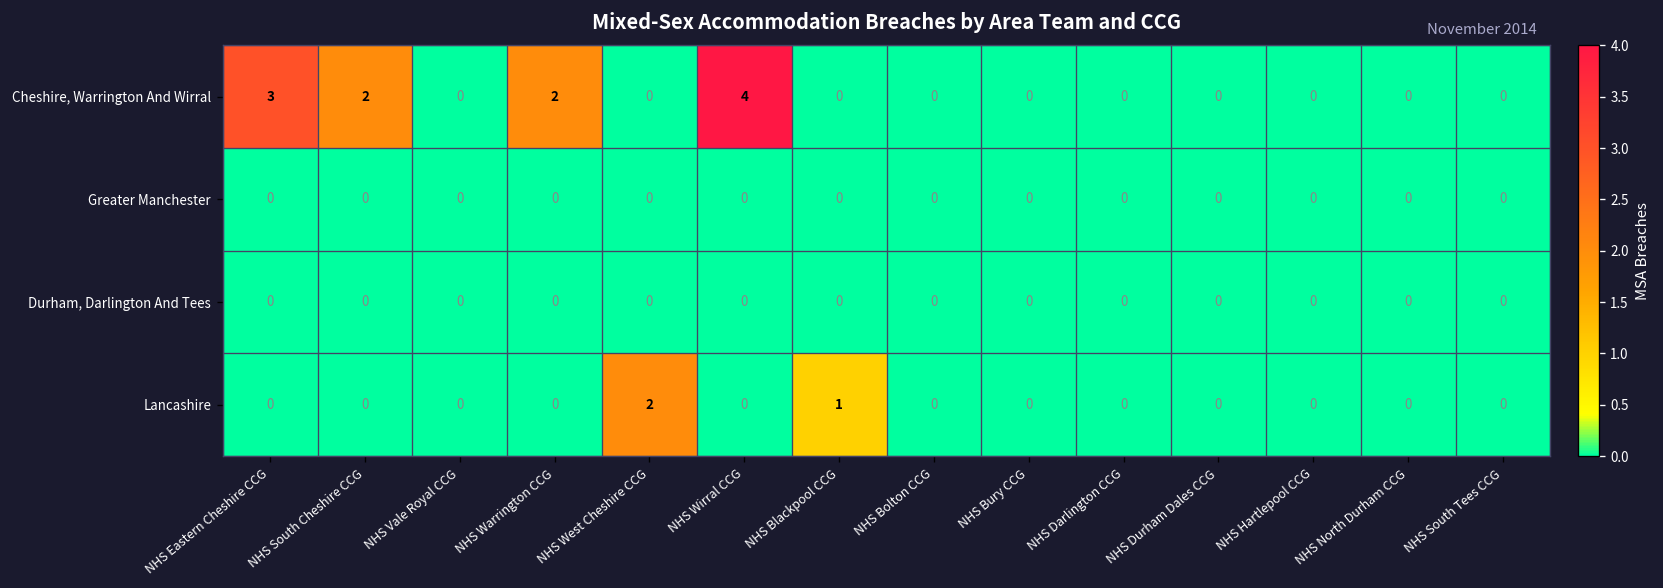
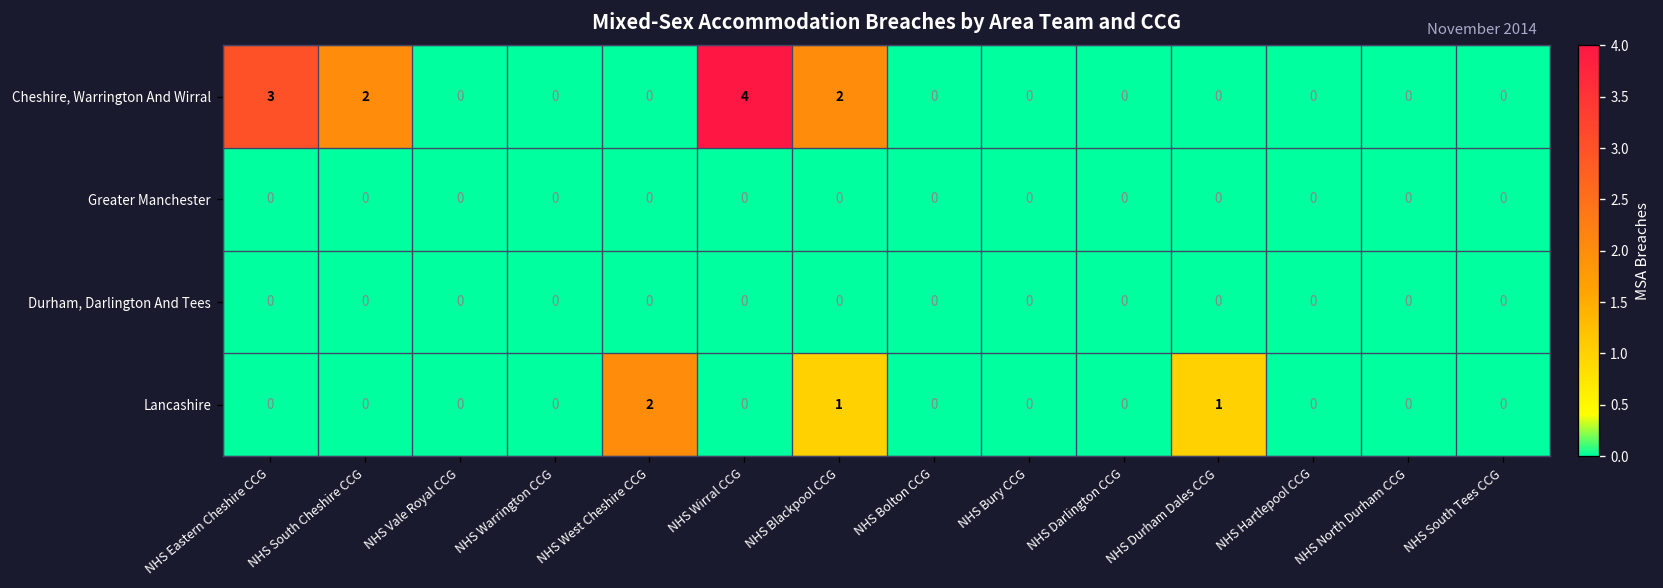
  {
    "Cheshire, Warrington And Wirral": {
      "NHS Eastern Cheshire CCG": 3,
      "NHS South Cheshire CCG": 2,
      "NHS Vale Royal CCG": 0,
-     "NHS Warrington CCG": 2,
+     "NHS Warrington CCG": 0,
      "NHS West Cheshire CCG": 0,
      "NHS Wirral CCG": 4,
-     "NHS Blackpool CCG": 0,
+     "NHS Blackpool CCG": 2,
      "NHS Bolton CCG": 0,
      "NHS Bury CCG": 0,
      "NHS Darlington CCG": 0,
      "NHS Durham Dales CCG": 0,
      "NHS Hartlepool CCG": 0,
      "NHS North Durham CCG": 0,
      "NHS South Tees CCG": 0
    },
    "Greater Manchester": {
      "NHS Eastern Cheshire CCG": 0,
      "NHS South Cheshire CCG": 0,
      "NHS Vale Royal CCG": 0,
      "NHS Warrington CCG": 0,
      "NHS West Cheshire CCG": 0,
      "NHS Wirral CCG": 0,
      "NHS Blackpool CCG": 0,
      "NHS Bolton CCG": 0,
      "NHS Bury CCG": 0,
      "NHS Darlington CCG": 0,
      "NHS Durham Dales CCG": 0,
      "NHS Hartlepool CCG": 0,
      "NHS North Durham CCG": 0,
      "NHS South Tees CCG": 0
    },
    "Durham, Darlington And Tees": {
      "NHS Eastern Cheshire CCG": 0,
      "NHS South Cheshire CCG": 0,
      "NHS Vale Royal CCG": 0,
      "NHS Warrington CCG": 0,
      "NHS West Cheshire CCG": 0,
      "NHS Wirral CCG": 0,
      "NHS Blackpool CCG": 0,
      "NHS Bolton CCG": 0,
      "NHS Bury CCG": 0,
      "NHS Darlington CCG": 0,
      "NHS Durham Dales CCG": 0,
      "NHS Hartlepool CCG": 0,
      "NHS North Durham CCG": 0,
      "NHS South Tees CCG": 0
    },
    "Lancashire": {
      "NHS Eastern Cheshire CCG": 0,
      "NHS South Cheshire CCG": 0,
      "NHS Vale Royal CCG": 0,
      "NHS Warrington CCG": 0,
      "NHS West Cheshire CCG": 2,
      "NHS Wirral CCG": 0,
      "NHS Blackpool CCG": 1,
      "NHS Bolton CCG": 0,
      "NHS Bury CCG": 0,
      "NHS Darlington CCG": 0,
-     "NHS Durham Dales CCG": 0,
+     "NHS Durham Dales CCG": 1,
      "NHS Hartlepool CCG": 0,
      "NHS North Durham CCG": 0,
      "NHS South Tees CCG": 0
    }
  }
